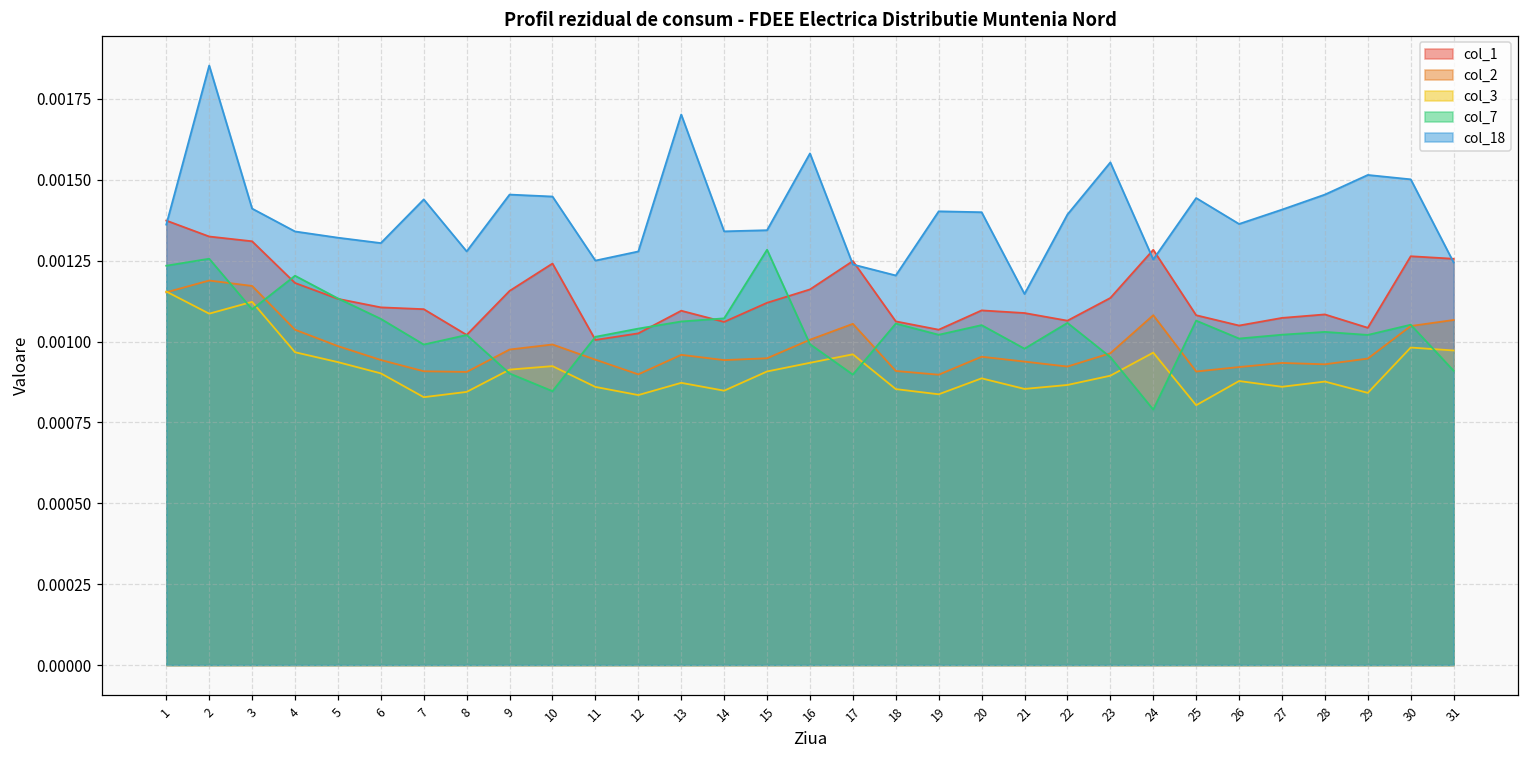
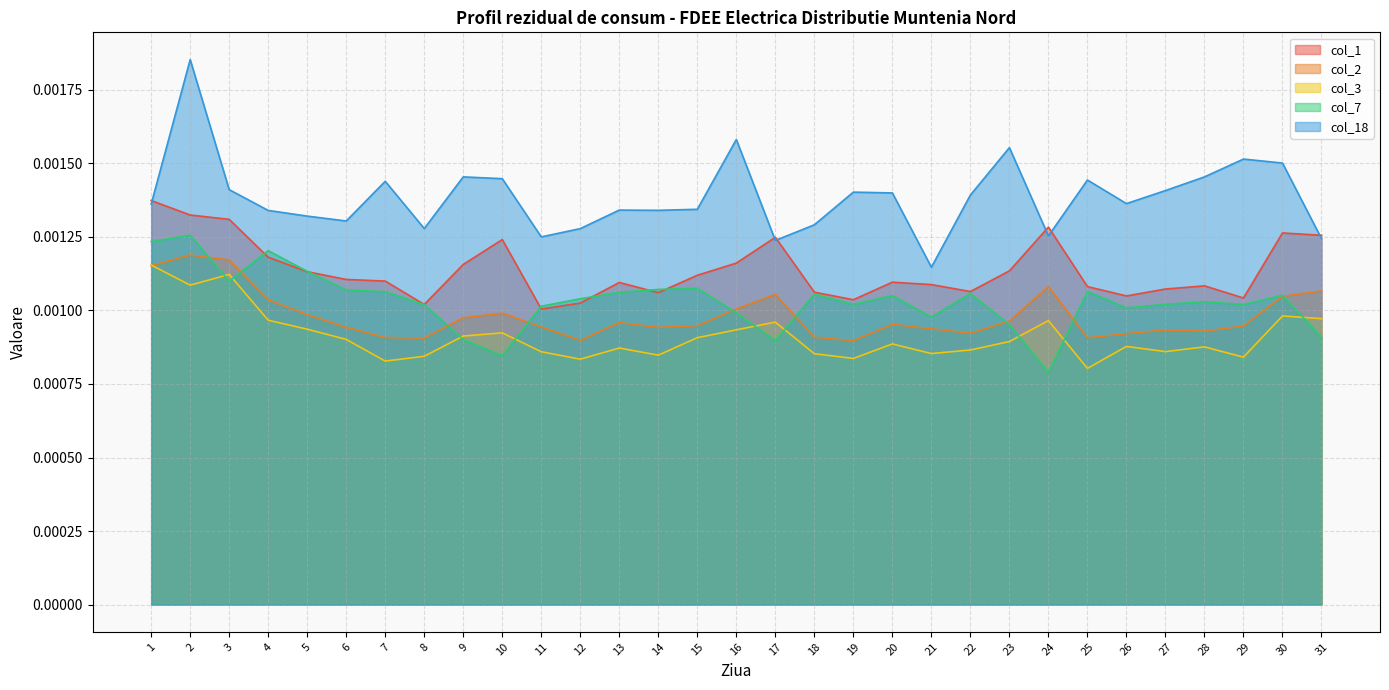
  {
    "col_7": {
      "1": 0.00123,
      "2": 0.00126,
      "3": 0.00110,
      "4": 0.00120,
      "6": 0.00107,
-     "7": 0.00099,
+     "7": 0.00106,
      "9": 0.00090,
      "10": 0.00085,
      "11": 0.00101,
      "12": 0.00104,
      "13": 0.00106,
      "14": 0.00107,
-     "15": 0.00128,
+     "15": 0.00108,
      "16": 0.00099,
      "17": 0.00090,
      "19": 0.00102,
      "20": 0.00105,
      "21": 0.00098,
      "23": 0.00095,
      "24": 0.00079,
      "25": 0.00106,
      "26": 0.00101,
      "27": 0.00102,
      "28": 0.00103,
      "29": 0.00102,
      "31": 0.00091
    },
    "col_18": {
      "1": 0.00136,
      "2": 0.00185,
      "3": 0.00141,
      "4": 0.00134,
      "5": 0.00132,
      "6": 0.00130,
      "7": 0.00144,
      "8": 0.00128,
      "9": 0.00145,
      "10": 0.00145,
      "11": 0.00125,
      "12": 0.00128,
-     "13": 0.00170,
+     "13": 0.00134,
      "14": 0.00134,
      "15": 0.00134,
      "16": 0.00158,
      "17": 0.00124,
-     "18": 0.00120,
+     "18": 0.00129,
      "19": 0.00140,
      "20": 0.00140,
      "21": 0.00115,
      "22": 0.00139,
      "23": 0.00155,
      "24": 0.00125,
      "25": 0.00144,
      "26": 0.00136,
      "27": 0.00141,
      "28": 0.00145,
      "29": 0.00151,
      "30": 0.00150,
      "31": 0.00124
    }
  }
